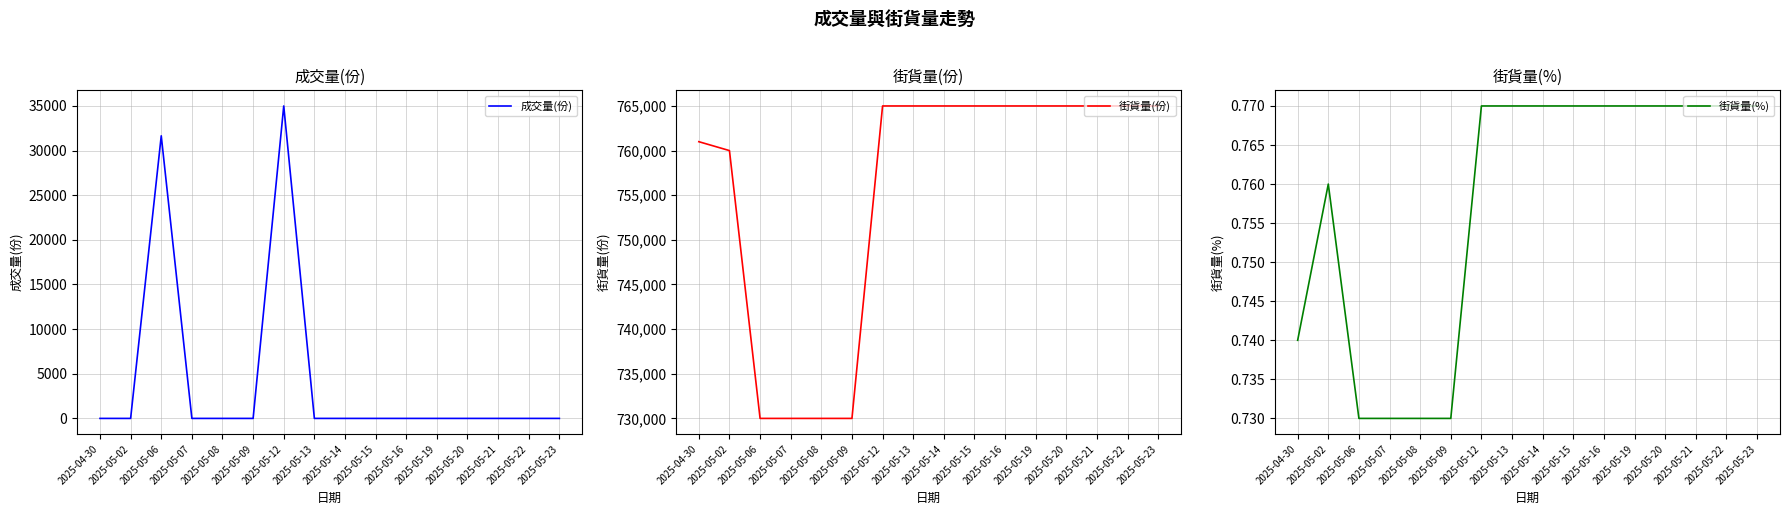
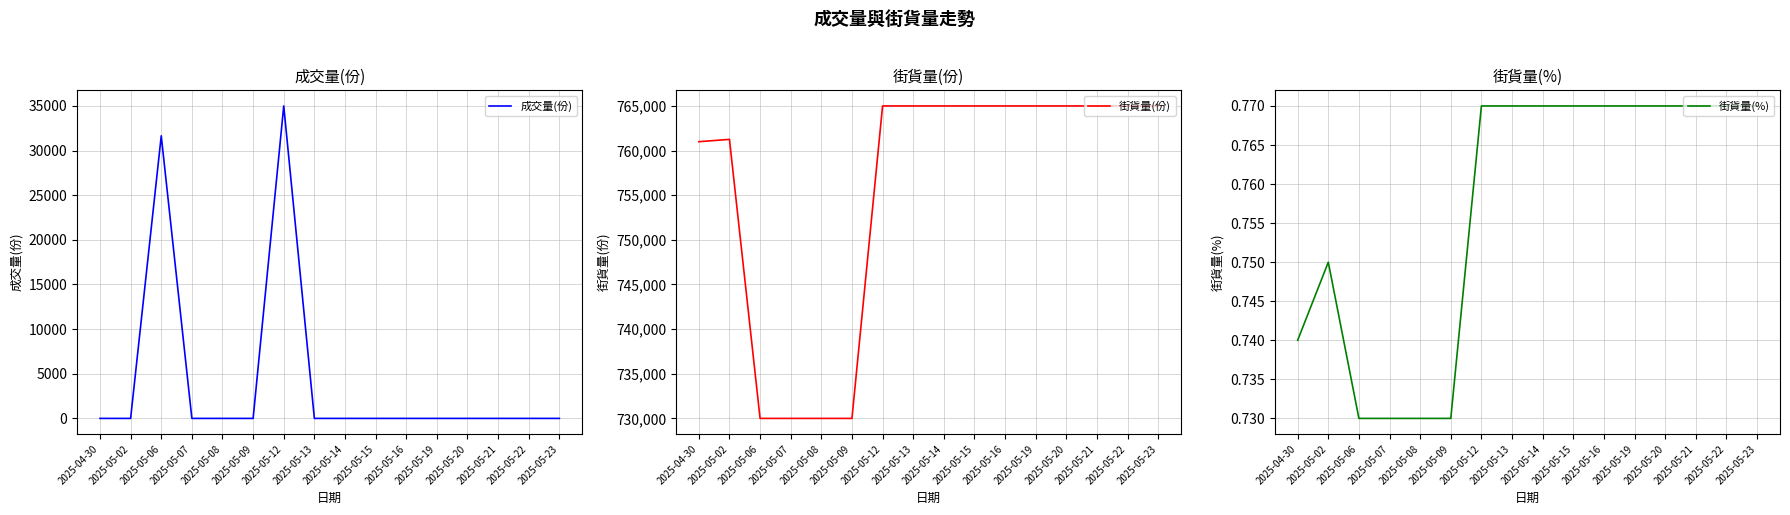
  {
    "成交量(份)": {
      "2025-04-30": "0",
      "2025-05-02": "0",
      "2025-05-06": "32000",
      "2025-05-07": "0",
      "2025-05-08": "0",
      "2025-05-09": "0",
      "2025-05-12": "35000",
      "2025-05-13": "0",
      "2025-05-14": "0",
      "2025-05-15": "0",
      "2025-05-16": "0",
      "2025-05-19": "0",
      "2025-05-20": "0",
      "2025-05-21": "0",
      "2025-05-22": "0",
      "2025-05-23": "0"
    },
    "街貨量(份)": {
      "2025-04-30": "761,000",
-     "2025-05-02": "760,000",
+     "2025-05-02": "761,000",
      "2025-05-06": "730,000",
      "2025-05-07": "730,000",
      "2025-05-08": "730,000",
      "2025-05-09": "730,000",
      "2025-05-12": "765,000",
      "2025-05-13": "765,000",
      "2025-05-14": "765,000",
      "2025-05-15": "765,000",
      "2025-05-16": "765,000",
      "2025-05-19": "765,000",
      "2025-05-20": "765,000"
    },
    "街貨量(%)": {
      "2025-04-30": "0.74",
-     "2025-05-02": "0.76",
+     "2025-05-02": "0.75",
      "2025-05-06": "0.73",
      "2025-05-07": "0.73",
      "2025-05-08": "0.73",
      "2025-05-09": "0.73",
      "2025-05-12": "0.77",
      "2025-05-13": "0.77",
      "2025-05-14": "0.77",
      "2025-05-15": "0.77",
      "2025-05-16": "0.77",
      "2025-05-19": "0.77",
      "2025-05-20": "0.77"
    }
  }
